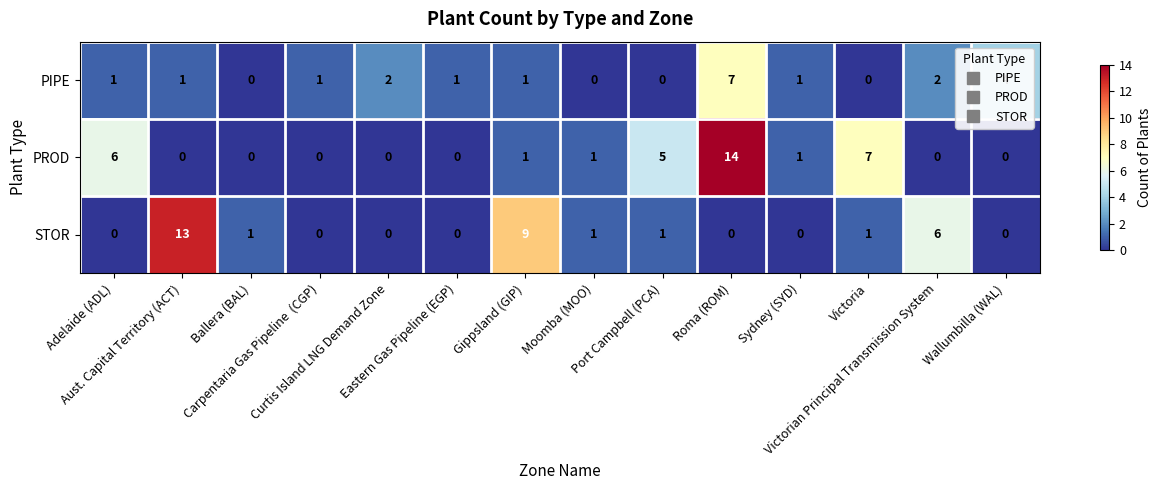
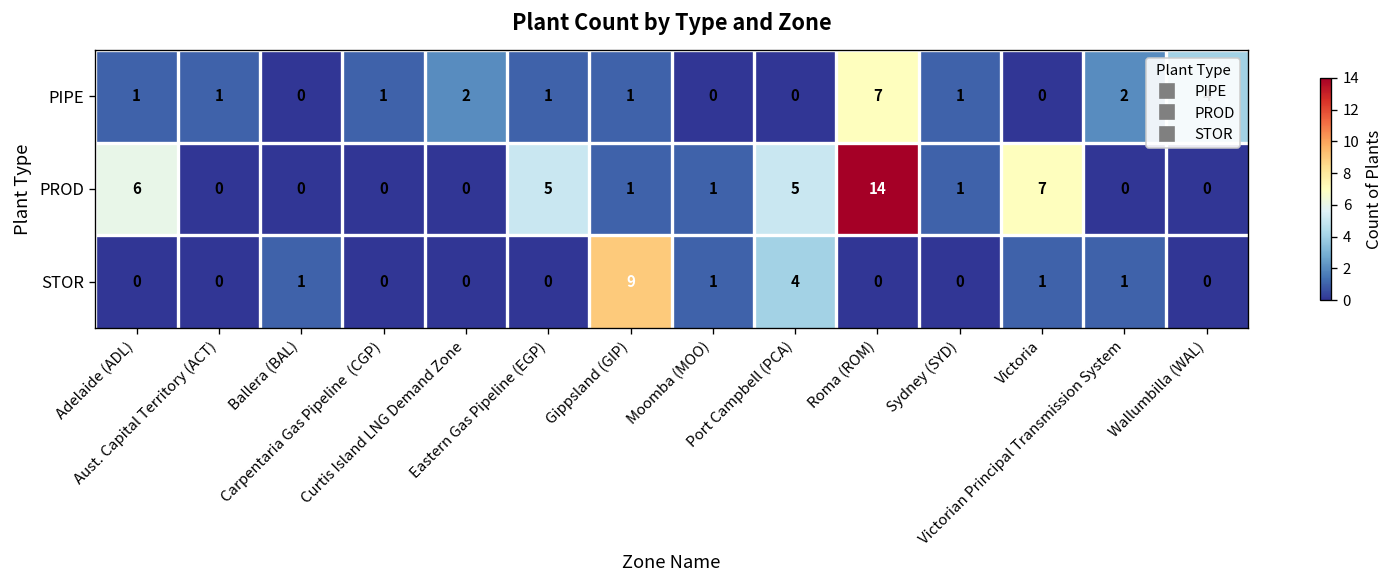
  {
    "PIPE": {
      "Adelaide (ADL)": 1,
      "Aust. Capital Territory (ACT)": 1,
      "Ballera (BAL)": 0,
      "Carpentaria Gas Pipeline (CGP)": 1,
      "Curtis Island LNG Demand Zone": 2,
      "Eastern Gas Pipeline (EGP)": 1,
      "Gippsland (GIP)": 1,
      "Moomba (MOO)": 0,
      "Port Campbell (PCA)": 0,
      "Roma (ROM)": 7,
      "Sydney (SYD)": 1,
      "Victoria": 0,
      "Victorian Principal Transmission System": 2
    },
    "PROD": {
      "Adelaide (ADL)": 6,
      "Aust. Capital Territory (ACT)": 0,
      "Ballera (BAL)": 0,
      "Carpentaria Gas Pipeline (CGP)": 0,
      "Curtis Island LNG Demand Zone": 0,
-     "Eastern Gas Pipeline (EGP)": 0,
+     "Eastern Gas Pipeline (EGP)": 5,
      "Gippsland (GIP)": 1,
      "Moomba (MOO)": 1,
      "Port Campbell (PCA)": 5,
      "Roma (ROM)": 14,
      "Sydney (SYD)": 1,
      "Victoria": 7,
      "Victorian Principal Transmission System": 0,
      "Wallumbilla (WAL)": 0
    },
    "STOR": {
      "Adelaide (ADL)": 0,
-     "Aust. Capital Territory (ACT)": 13,
+     "Aust. Capital Territory (ACT)": 0,
      "Ballera (BAL)": 1,
      "Carpentaria Gas Pipeline (CGP)": 0,
      "Curtis Island LNG Demand Zone": 0,
      "Eastern Gas Pipeline (EGP)": 0,
      "Gippsland (GIP)": 9,
      "Moomba (MOO)": 1,
-     "Port Campbell (PCA)": 1,
+     "Port Campbell (PCA)": 4,
      "Roma (ROM)": 0,
      "Sydney (SYD)": 0,
      "Victoria": 1,
-     "Victorian Principal Transmission System": 6,
+     "Victorian Principal Transmission System": 1,
      "Wallumbilla (WAL)": 0
    }
  }
